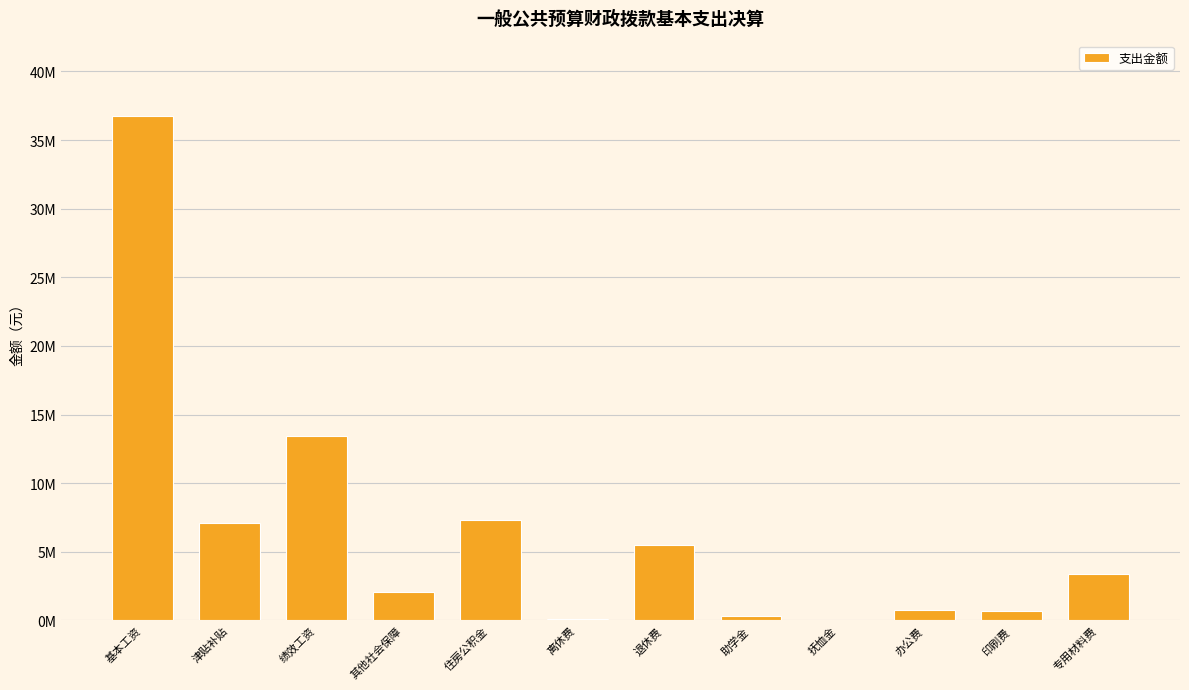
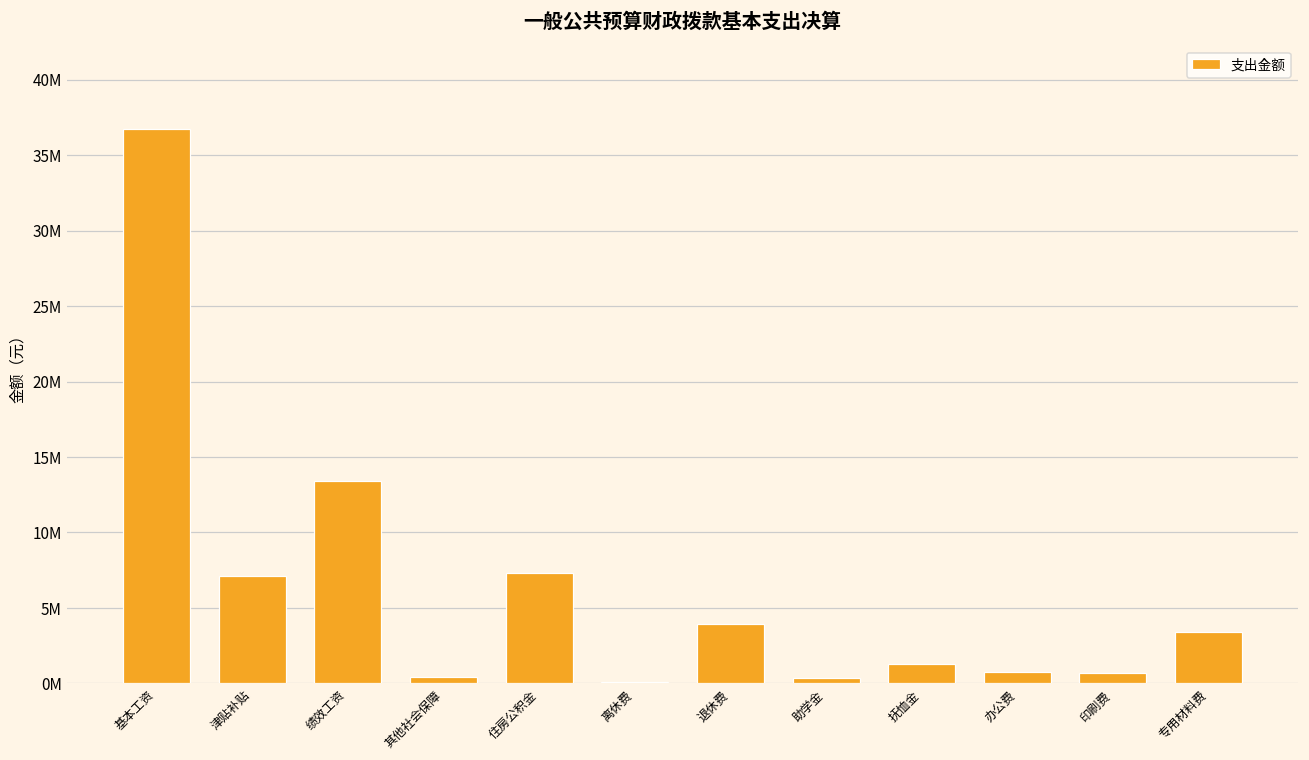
  {
    "基本工资": 36700000,
    "津贴补贴": 7100000,
    "绩效工资": 13400000,
-   "其他社会保障": 2100000,
+   "其他社会保障": 400000,
    "住房公积金": 7300000,
-   "退休费": 5500000,
+   "退休费": 4000000,
    "助学金": 300000,
-   "抚恤金": 0,
+   "抚恤金": 1300000,
    "办公费": 700000,
    "印刷费": 700000,
    "专用材料费": 3400000
  }
